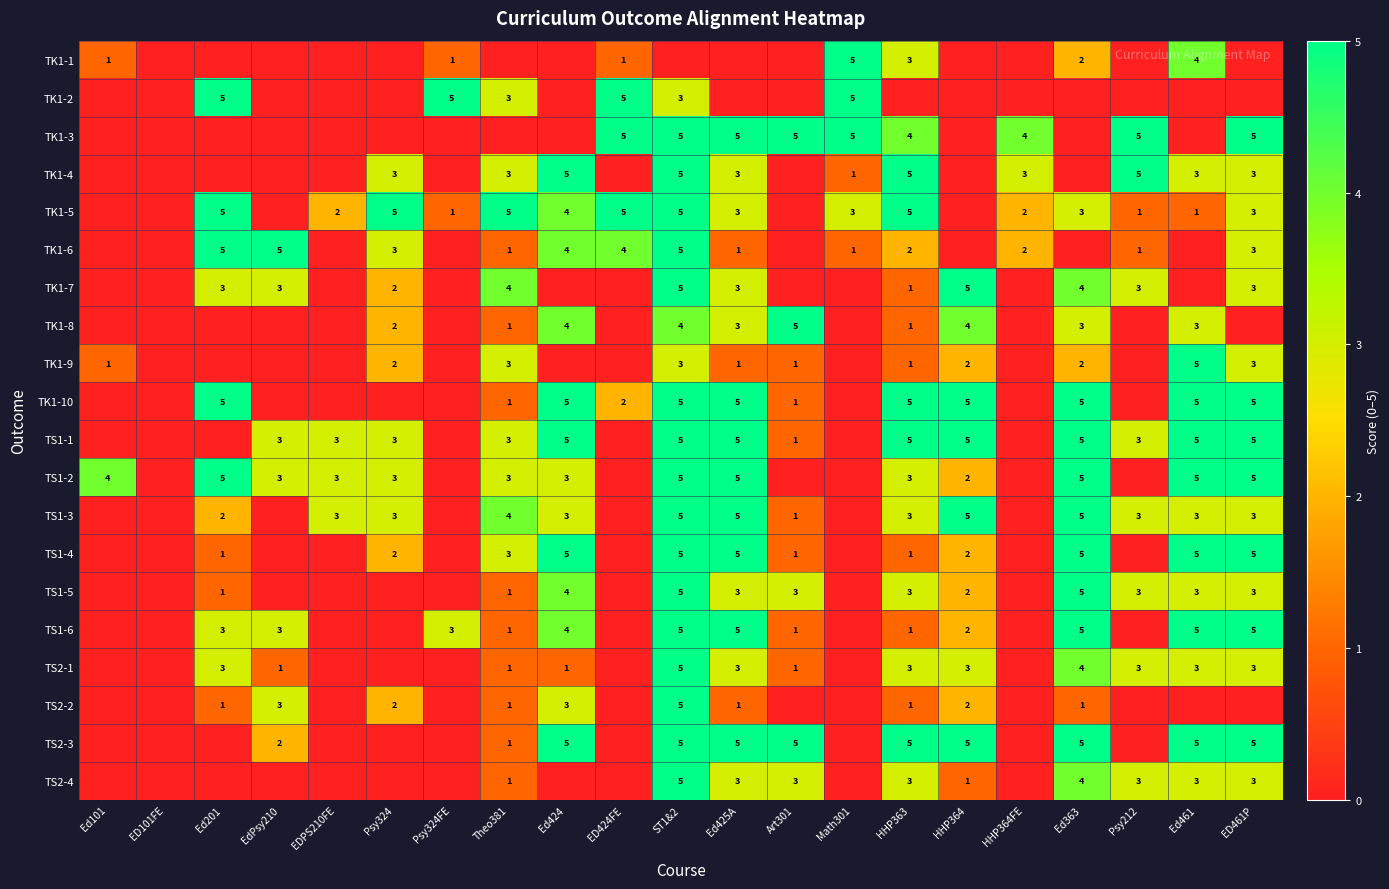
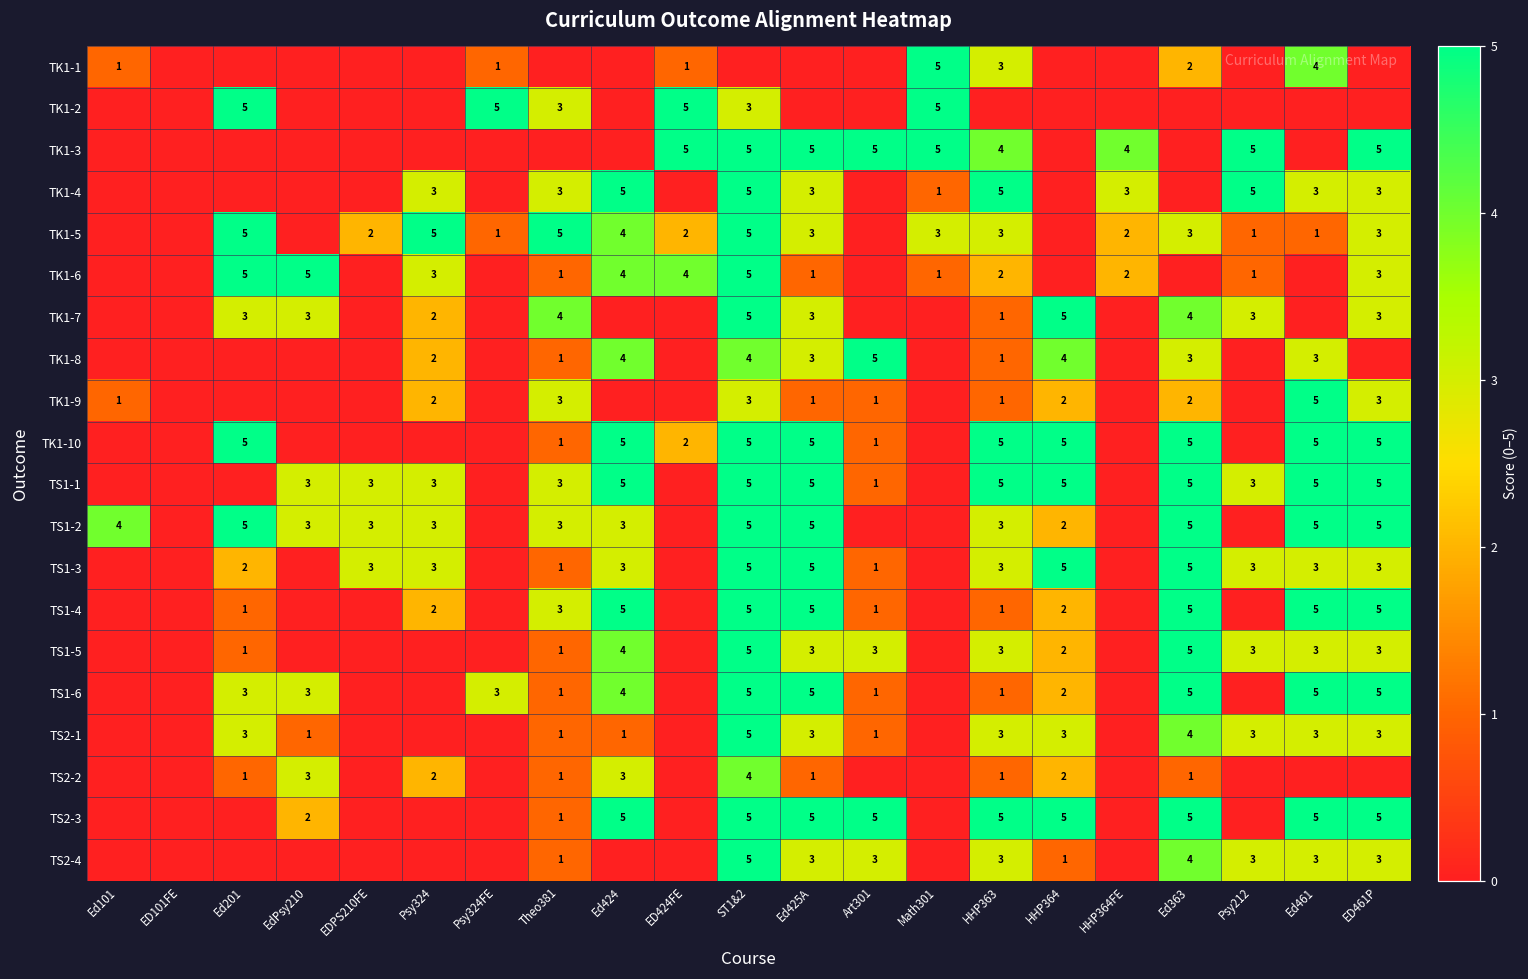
  {
    "TK1-5": {
      "Ed201": 5,
      "EDPS210FE": 2,
      "Psy324": 5,
      "Psy324FE": 1,
      "Theo381": 5,
      "Ed424": 4,
-     "ED424FE": 5,
+     "ED424FE": 2,
      "ST1&2": 5,
      "Ed425A": 3,
      "Math301": 3,
-     "HHP363": 5,
+     "HHP363": 3,
      "HHP364FE": 2,
      "Ed363": 3,
      "Psy212": 1,
      "Ed461": 1,
      "ED461P": 3
    },
    "TS1-3": {
      "Ed201": 2,
      "EDPS210FE": 3,
      "Psy324": 3,
-     "Theo381": 4,
+     "Theo381": 1,
      "Ed424": 3,
      "ST1&2": 5,
      "Ed425A": 5,
      "Art301": 1,
      "HHP363": 3,
      "HHP364": 5,
      "Ed363": 5,
      "Psy212": 3,
      "Ed461": 3,
      "ED461P": 3
    },
    "TS2-2": {
      "Ed201": 1,
      "EdPsy210": 3,
      "Psy324": 2,
      "Theo381": 1,
      "Ed424": 3,
-     "ST1&2": 5,
+     "ST1&2": 4,
      "Ed425A": 1,
      "HHP363": 1,
      "HHP364": 2,
      "Ed363": 1
    }
  }
